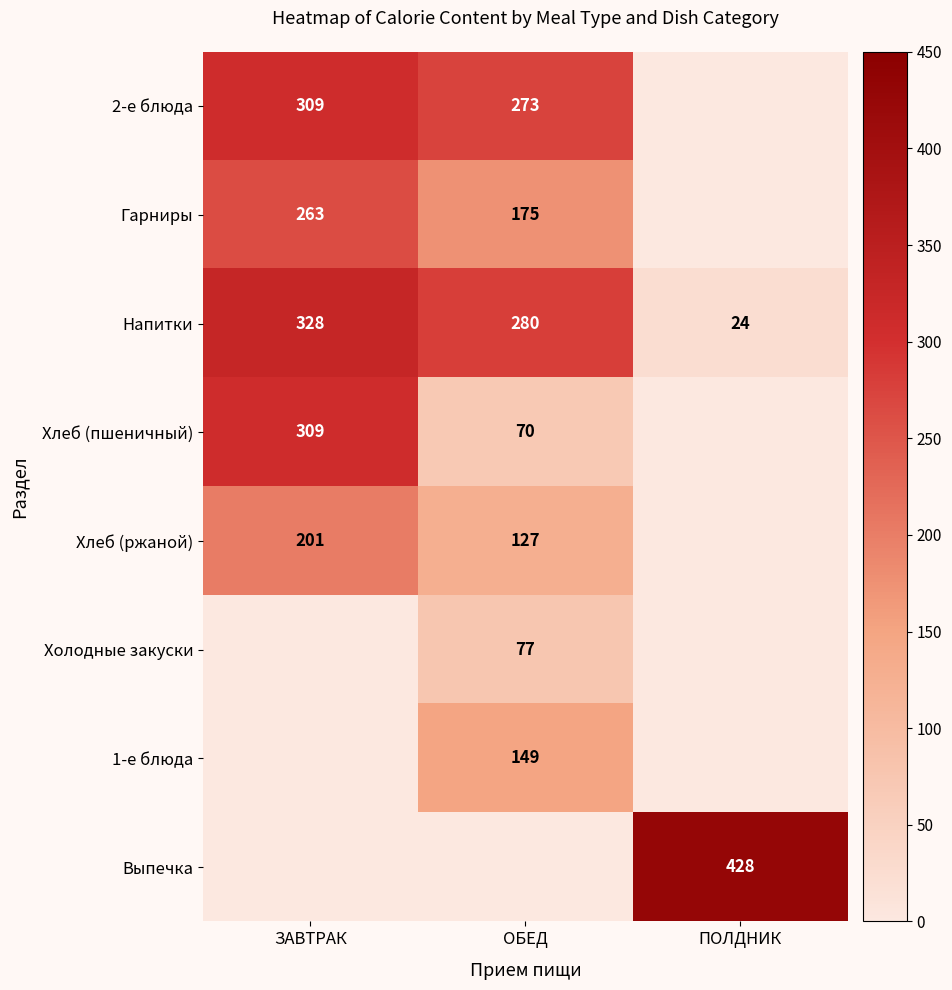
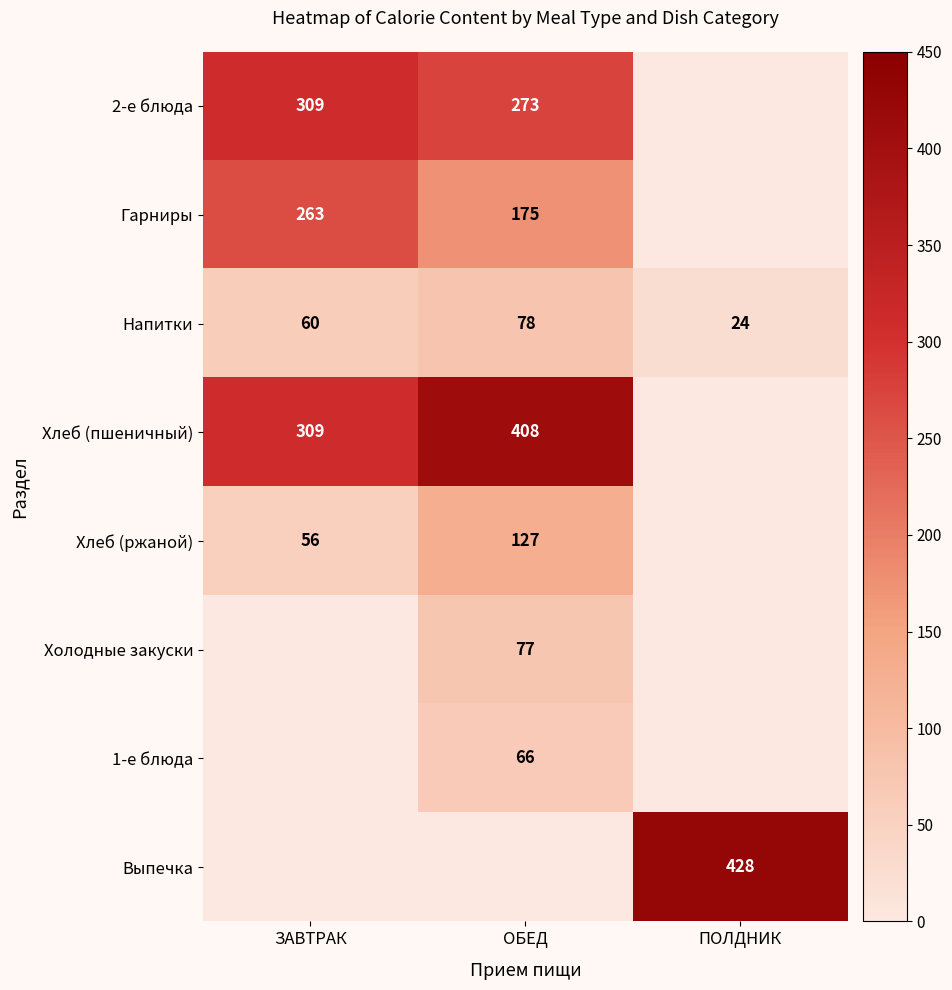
  {
    "2-е блюда": {
      "ЗАВТРАК": 309,
      "ОБЕД": 273
    },
    "Гарниры": {
      "ЗАВТРАК": 263,
      "ОБЕД": 175
    },
    "Напитки": {
-     "ЗАВТРАК": 328,
-     "ОБЕД": 280,
+     "ЗАВТРАК": 60,
+     "ОБЕД": 78,
      "ПОЛДНИК": 24
    },
    "Хлеб (пшеничный)": {
      "ЗАВТРАК": 309,
-     "ОБЕД": 70
+     "ОБЕД": 408
    },
    "Хлеб (ржаной)": {
-     "ЗАВТРАК": 201,
+     "ЗАВТРАК": 56,
      "ОБЕД": 127
    },
    "Холодные закуски": {
      "ОБЕД": 77
    },
    "1-е блюда": {
-     "ОБЕД": 149
+     "ОБЕД": 66
    },
    "Выпечка": {
      "ПОЛДНИК": 428
    }
  }
